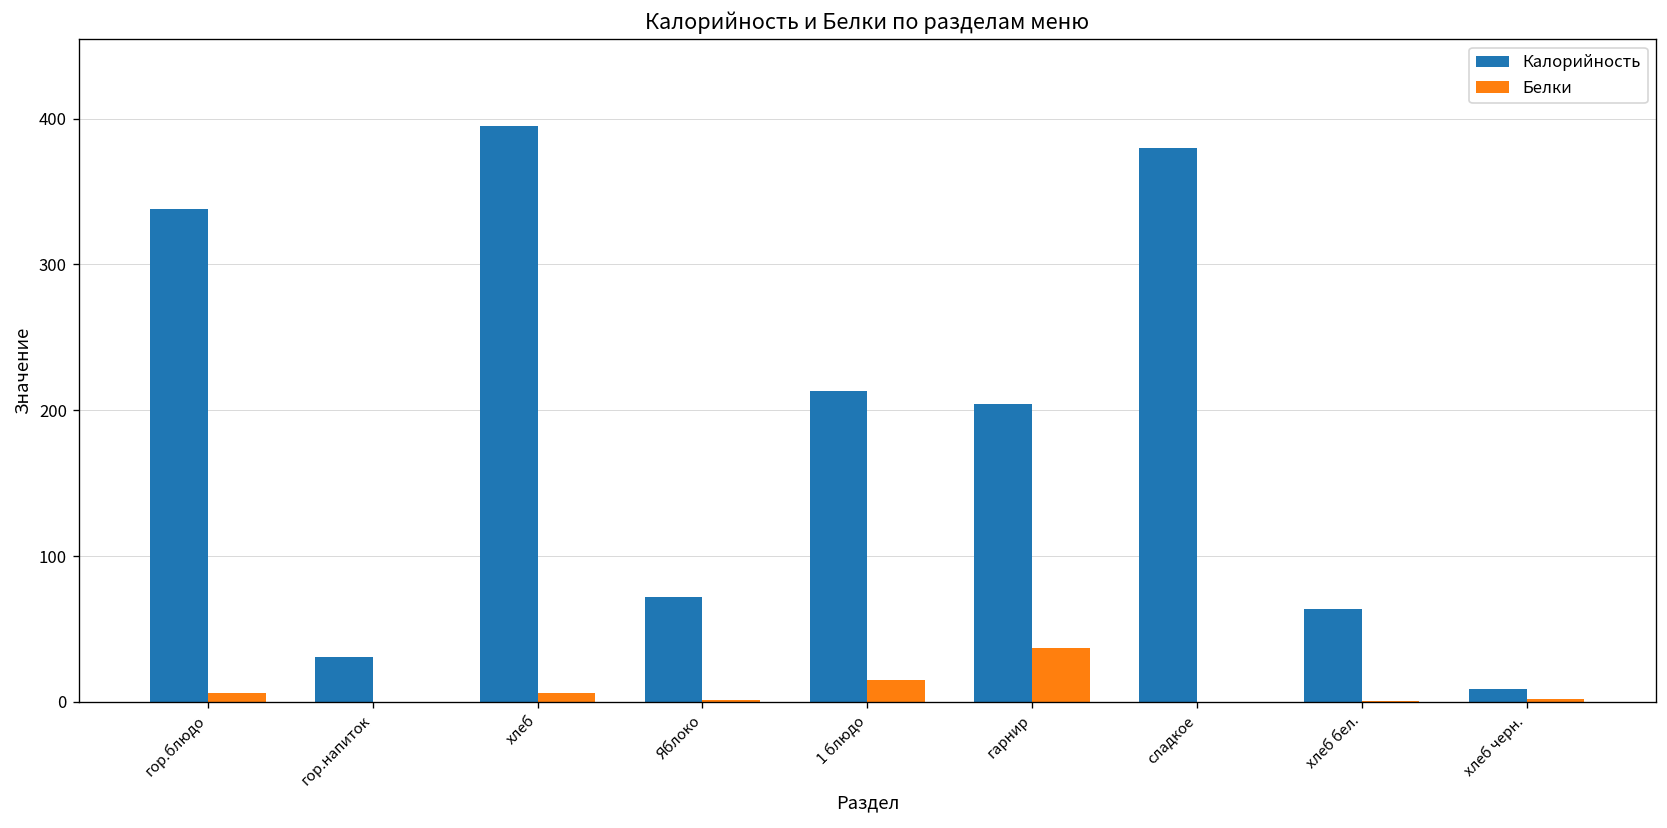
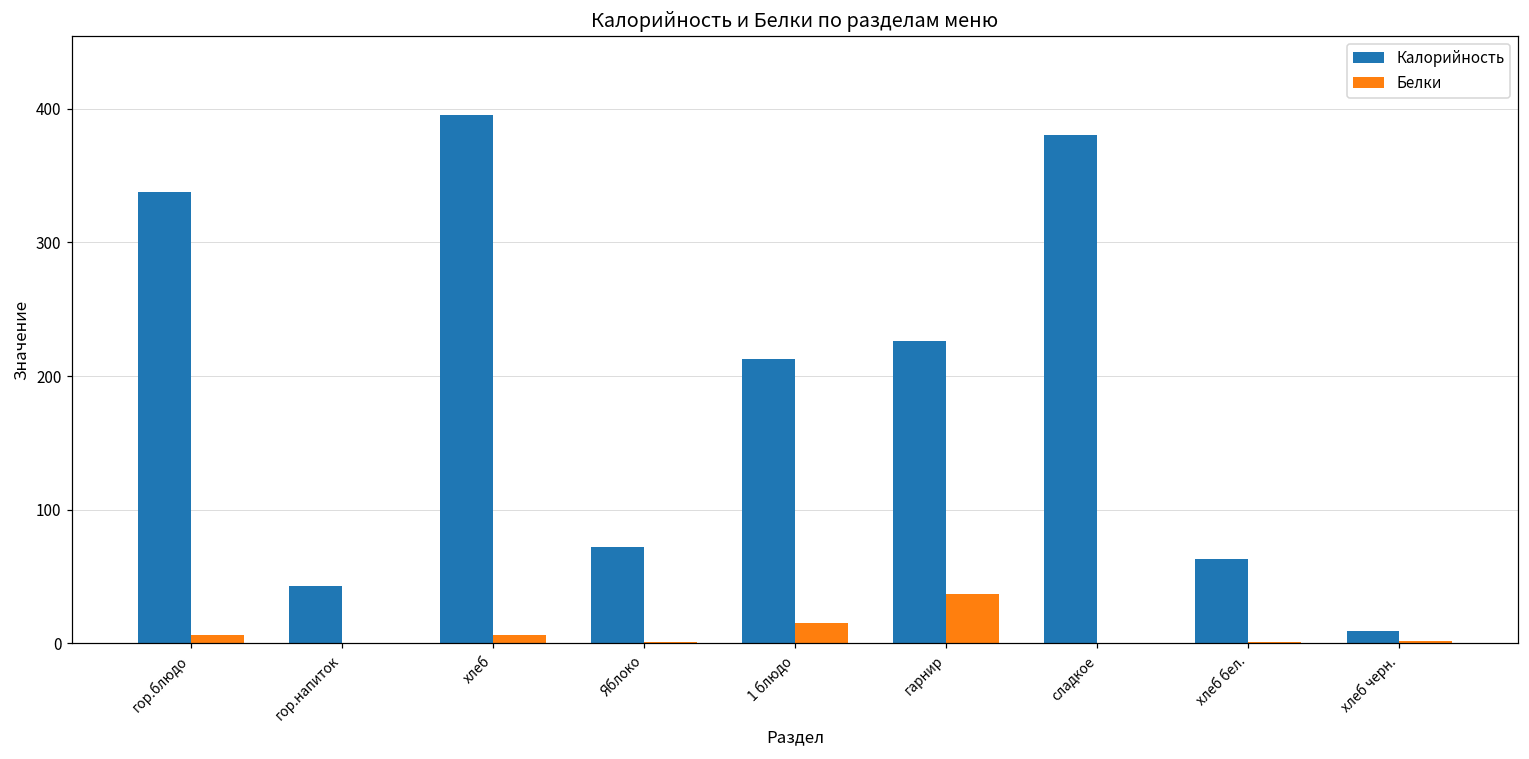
  {
    "Калорийность": {
      "гор.блюдо": 338,
-     "гор.напиток": 31,
+     "гор.напиток": 43,
      "хлеб": 395,
      "Яблоко": 72,
      "1 блюдо": 213,
-     "гарнир": 204,
+     "гарнир": 226,
      "сладкое": 380,
      "хлеб бел.": 64,
      "хлеб черн.": 9
    },
    "Белки": {
      "гор.блюдо": 6,
      "гор.напиток": 0,
      "хлеб": 6,
      "1 блюдо": 15,
      "гарнир": 37,
      "сладкое": 0
    }
  }
